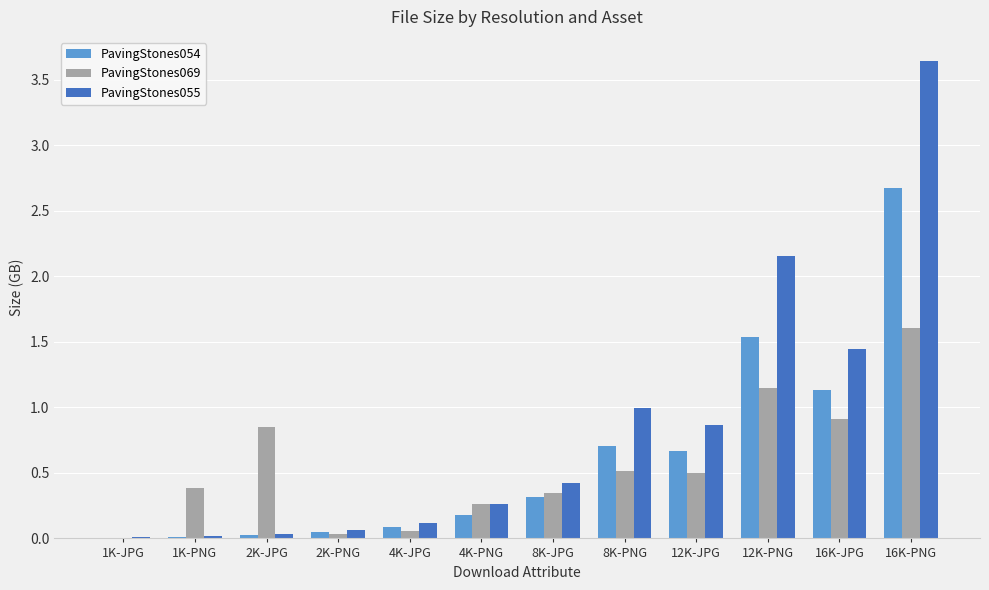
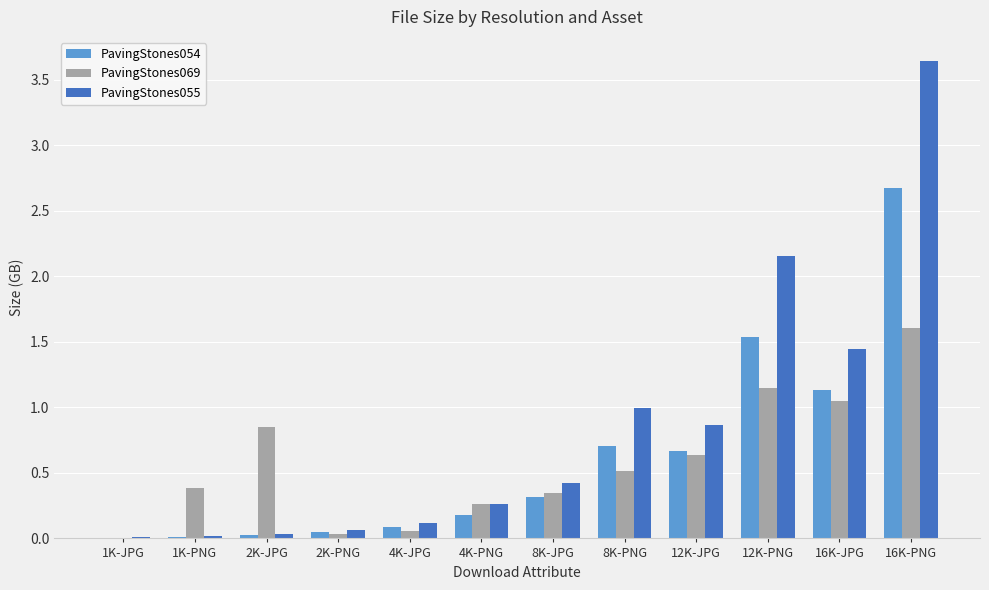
  {
    "PavingStones069": {
      "1K-PNG": 0.38,
      "2K-JPG": 0.85,
      "2K-PNG": 0.03,
      "4K-JPG": 0.05,
      "4K-PNG": 0.26,
      "8K-JPG": 0.35,
      "8K-PNG": 0.51,
-     "12K-JPG": 0.50,
+     "12K-JPG": 0.63,
      "12K-PNG": 1.15,
-     "16K-JPG": 0.91,
+     "16K-JPG": 1.05,
      "16K-PNG": 1.61
    }
  }
